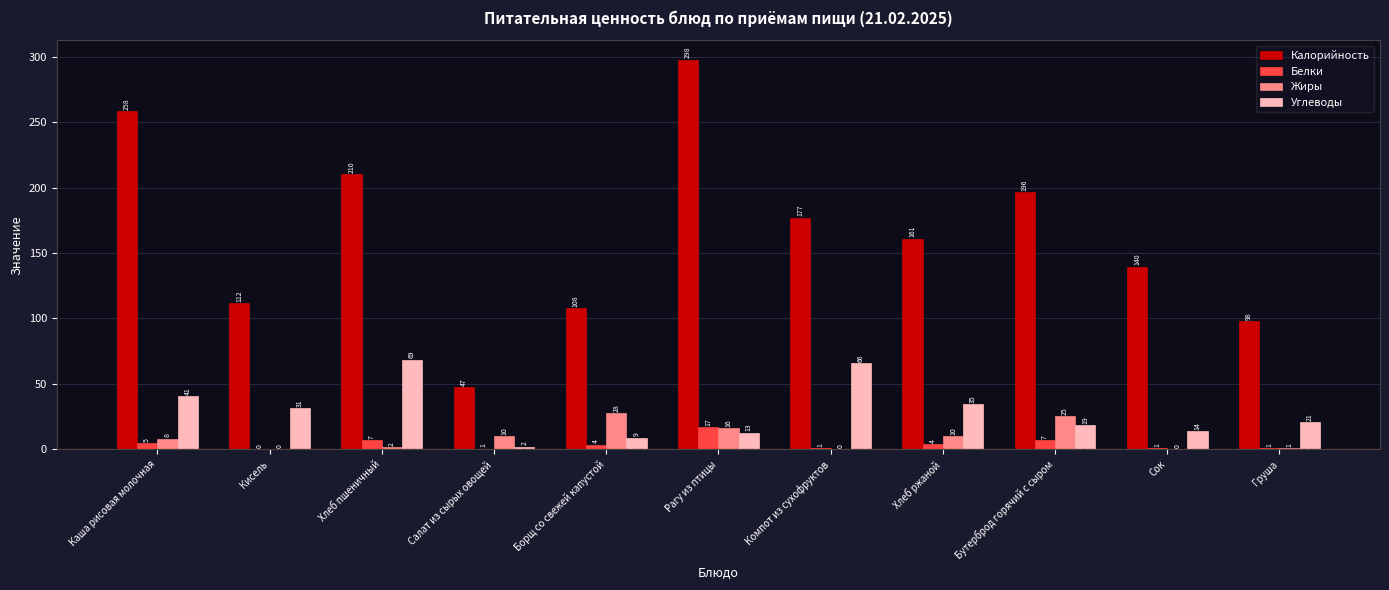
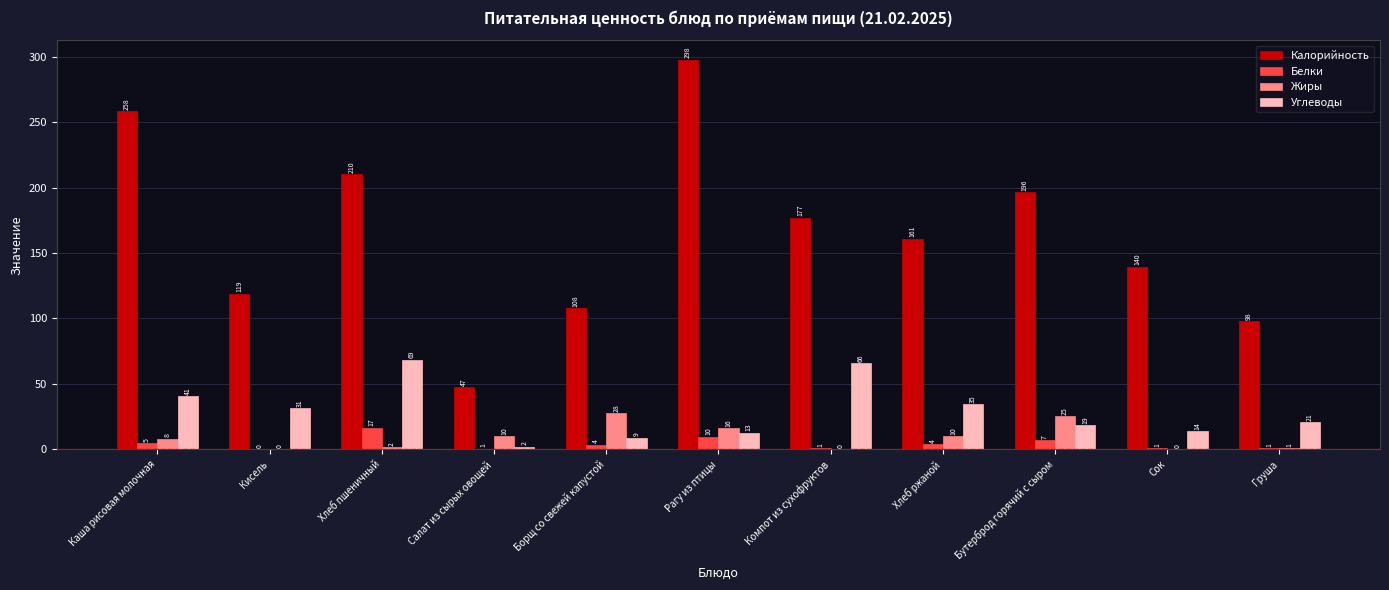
  {
    "Калорийность": {
      "Каша рисовая молочная": 258,
-     "Кисель": 112,
+     "Кисель": 119,
      "Хлеб пшеничный": 210,
      "Салат из сырых овощей": 47,
      "Борщ со свежей капустой": 108,
      "Рагу из птицы": 298,
      "Компот из сухофруктов": 177,
      "Хлеб ржаной": 161,
      "Бутерброд горячий с сыром": 196,
      "Сок": 140,
      "Груша": 98
    },
    "Белки": {
      "Каша рисовая молочная": 5,
      "Кисель": 0,
-     "Хлеб пшеничный": 7,
+     "Хлеб пшеничный": 17,
      "Салат из сырых овощей": 1,
      "Борщ со свежей капустой": 4,
-     "Рагу из птицы": 17,
+     "Рагу из птицы": 10,
      "Компот из сухофруктов": 1,
      "Хлеб ржаной": 4,
      "Бутерброд горячий с сыром": 7,
      "Сок": 1,
      "Груша": 1
    },
    "Жиры": {
      "Каша рисовая молочная": 8,
      "Кисель": 0,
      "Хлеб пшеничный": 2,
      "Салат из сырых овощей": 10,
      "Борщ со свежей капустой": 28,
      "Рагу из птицы": 16,
      "Компот из сухофруктов": 0,
      "Хлеб ржаной": 10,
      "Бутерброд горячий с сыром": 25,
      "Сок": 0,
      "Груша": 1
    },
    "Углеводы": {
      "Каша рисовая молочная": 41,
      "Кисель": 31,
      "Хлеб пшеничный": 69,
      "Салат из сырых овощей": 2,
      "Борщ со свежей капустой": 9,
      "Рагу из птицы": 13,
      "Компот из сухофруктов": 66,
      "Хлеб ржаной": 35,
      "Бутерброд горячий с сыром": 19,
      "Сок": 14,
      "Груша": 21
    }
  }
